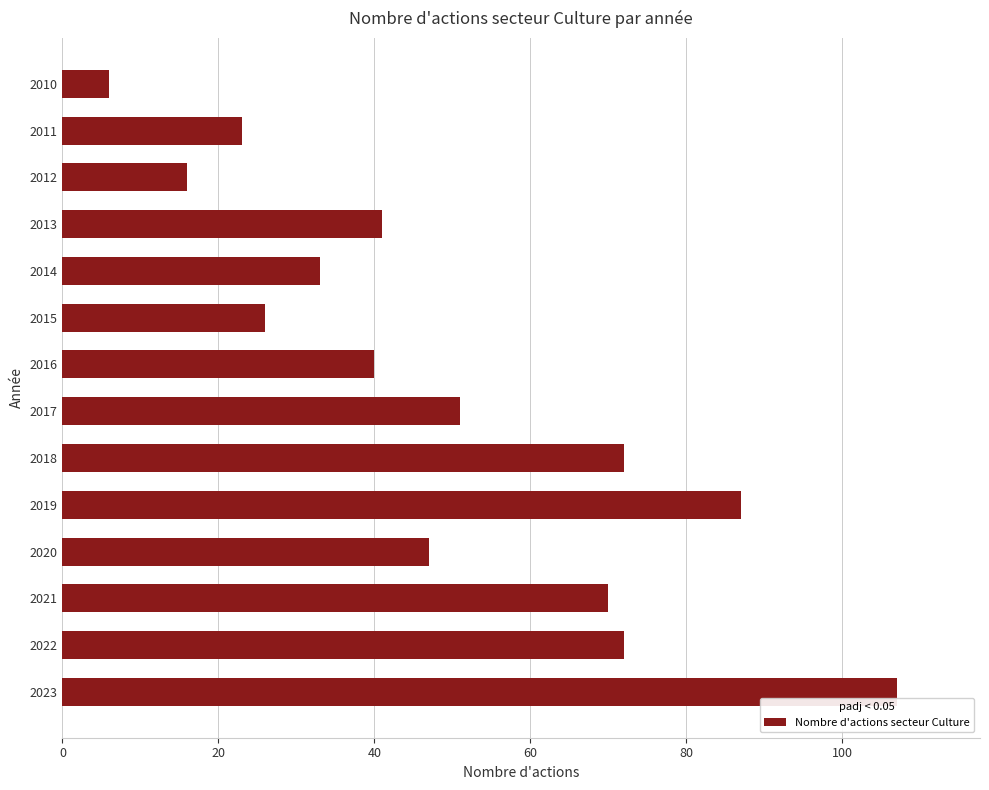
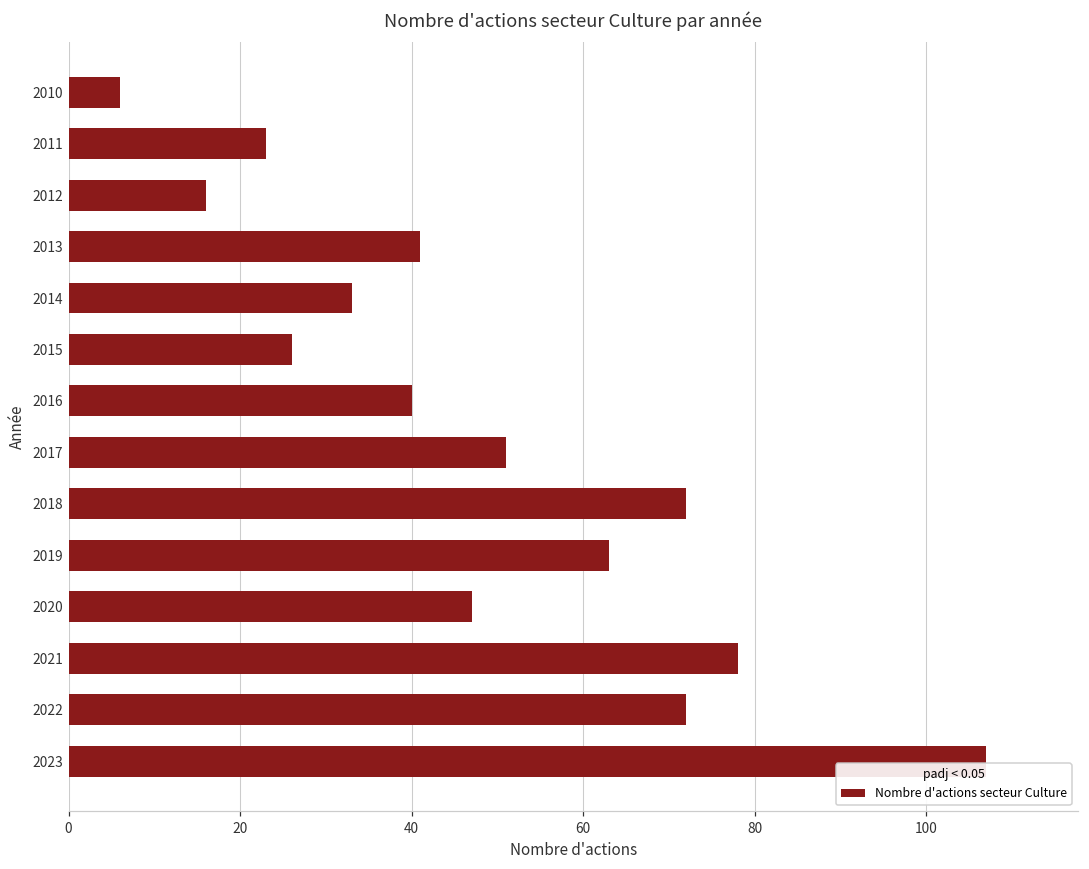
  {
    "2010": 6,
    "2011": 23,
    "2012": 16,
    "2013": 41,
    "2014": 33,
    "2015": 26,
    "2016": 40,
    "2017": 51,
    "2018": 72,
-   "2019": 87,
+   "2019": 63,
    "2020": 47,
-   "2021": 70,
+   "2021": 78,
    "2022": 72,
    "2023": 107
  }
